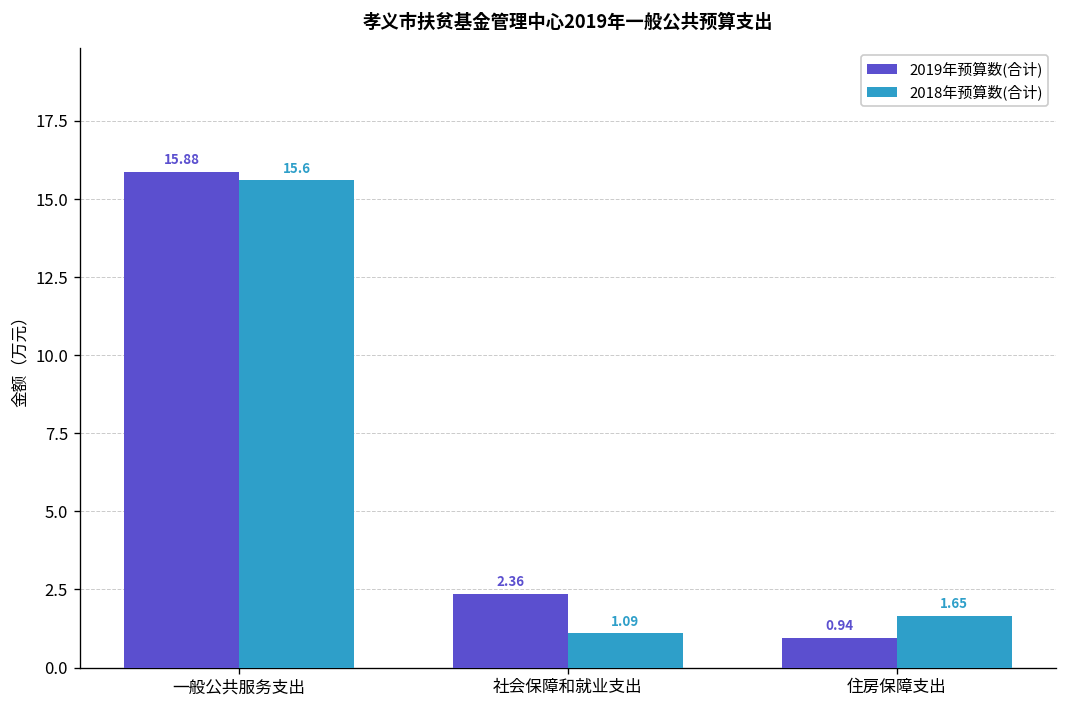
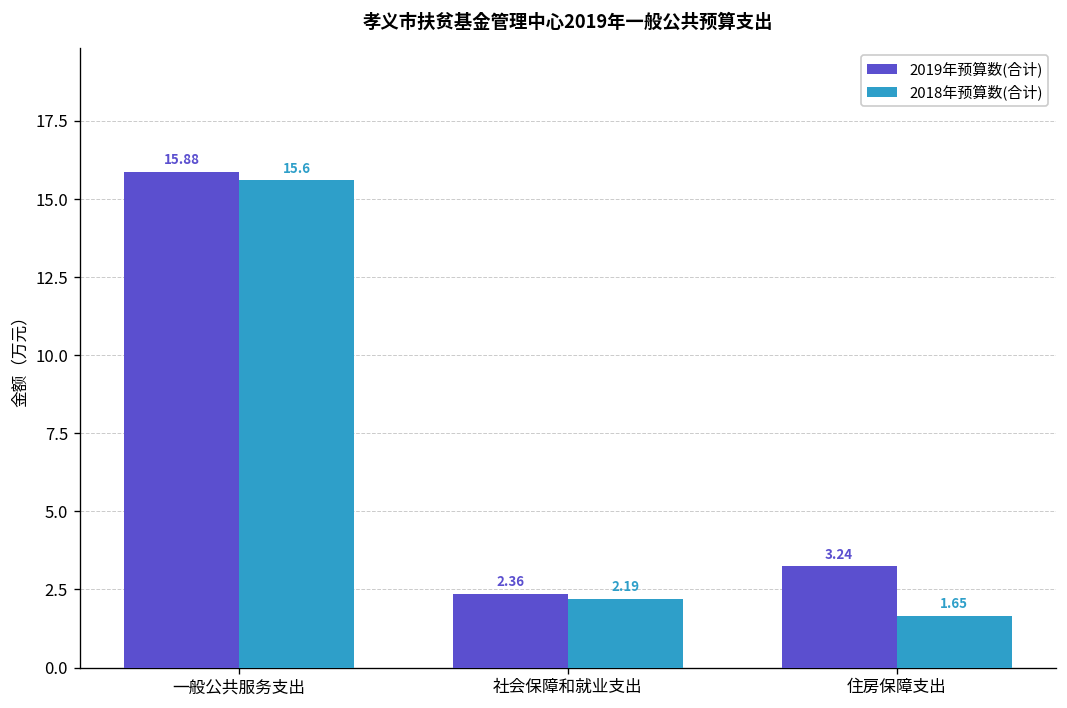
  {
    "2019年预算数(合计)": {
      "一般公共服务支出": 15.88,
      "社会保障和就业支出": 2.36,
-     "住房保障支出": 0.94
+     "住房保障支出": 3.24
    },
    "2018年预算数(合计)": {
      "一般公共服务支出": 15.6,
-     "社会保障和就业支出": 1.09,
+     "社会保障和就业支出": 2.19,
      "住房保障支出": 1.65
    }
  }
